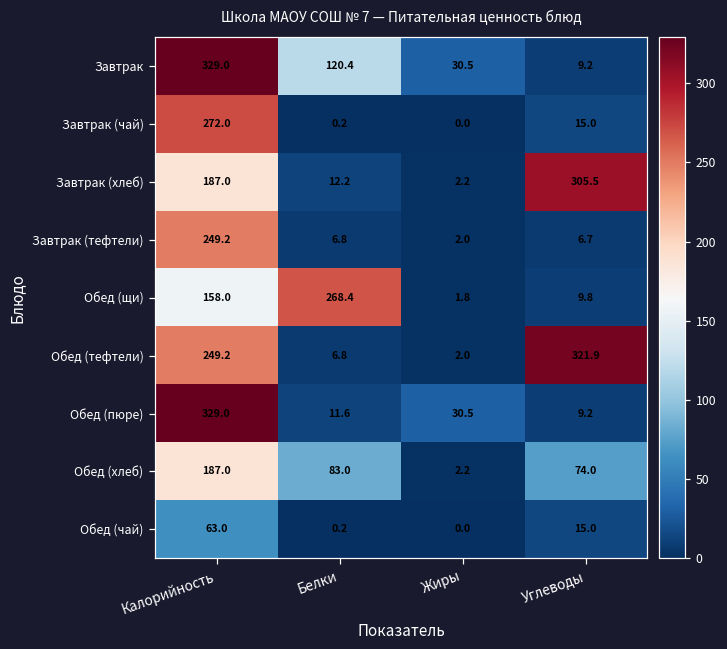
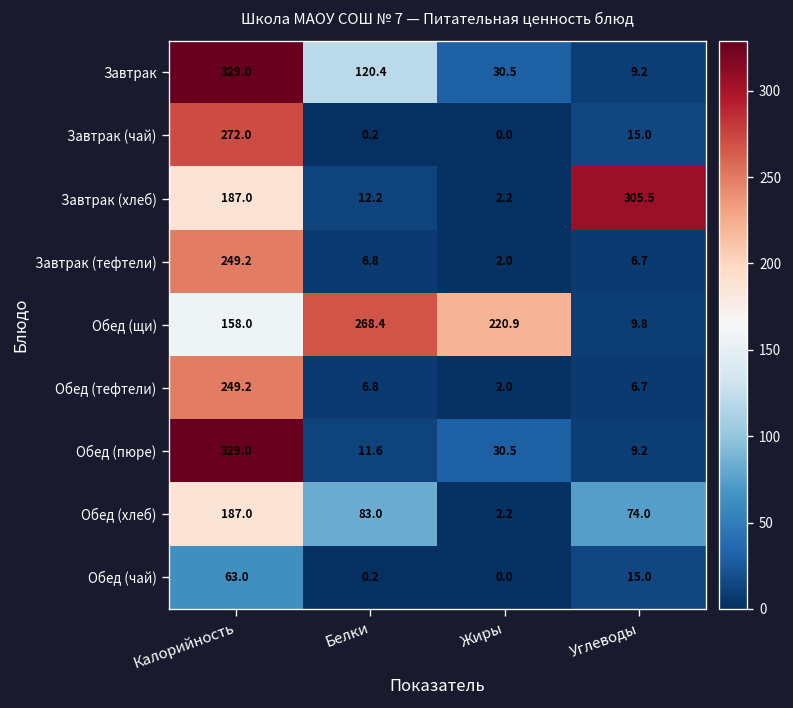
  {
    "Обед (щи)": {
-     "Жиры": 1.8
+     "Жиры": 220.9
    },
    "Обед (тефтели)": {
-     "Углеводы": 321.9
+     "Углеводы": 6.7
    }
  }
